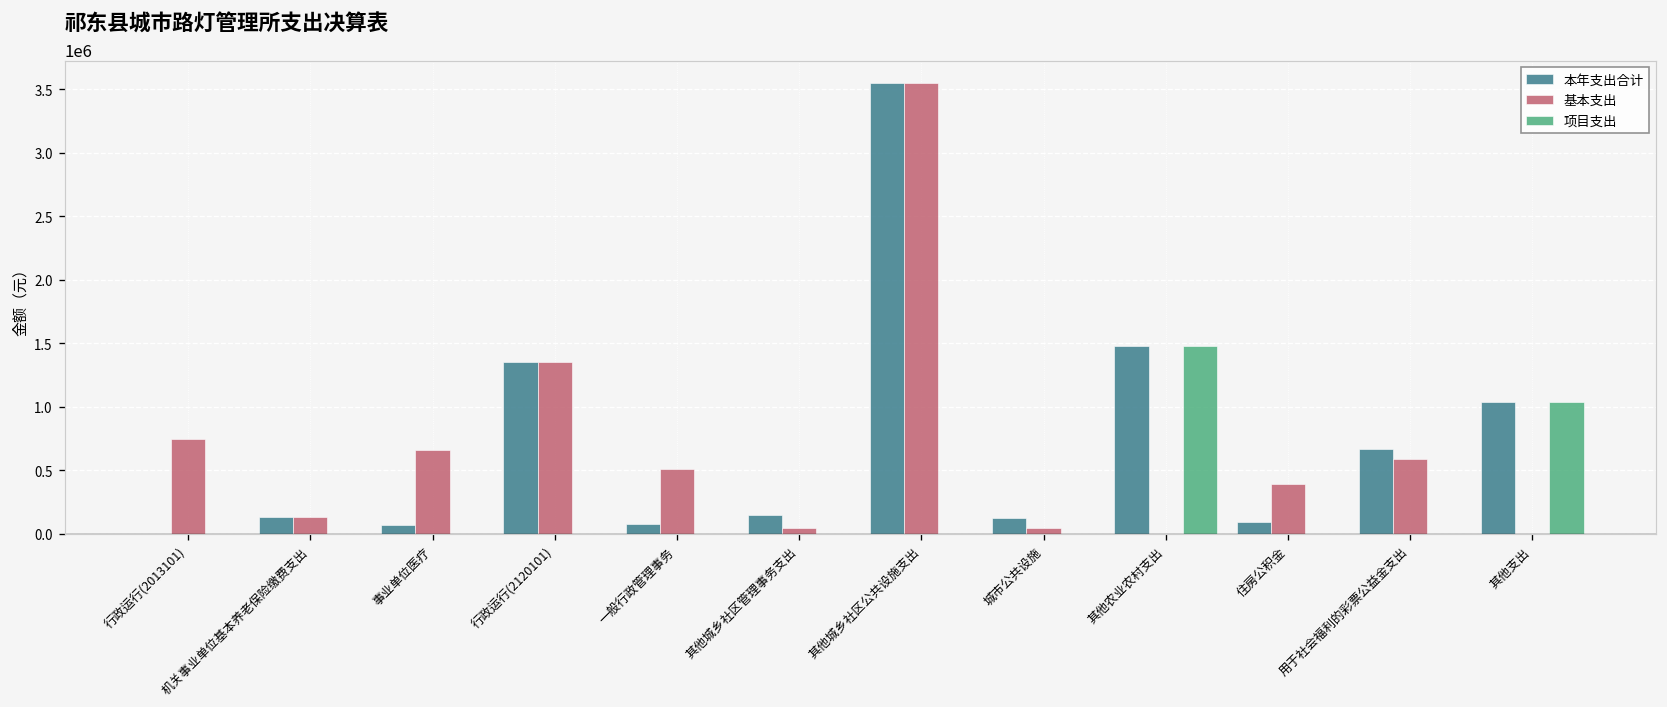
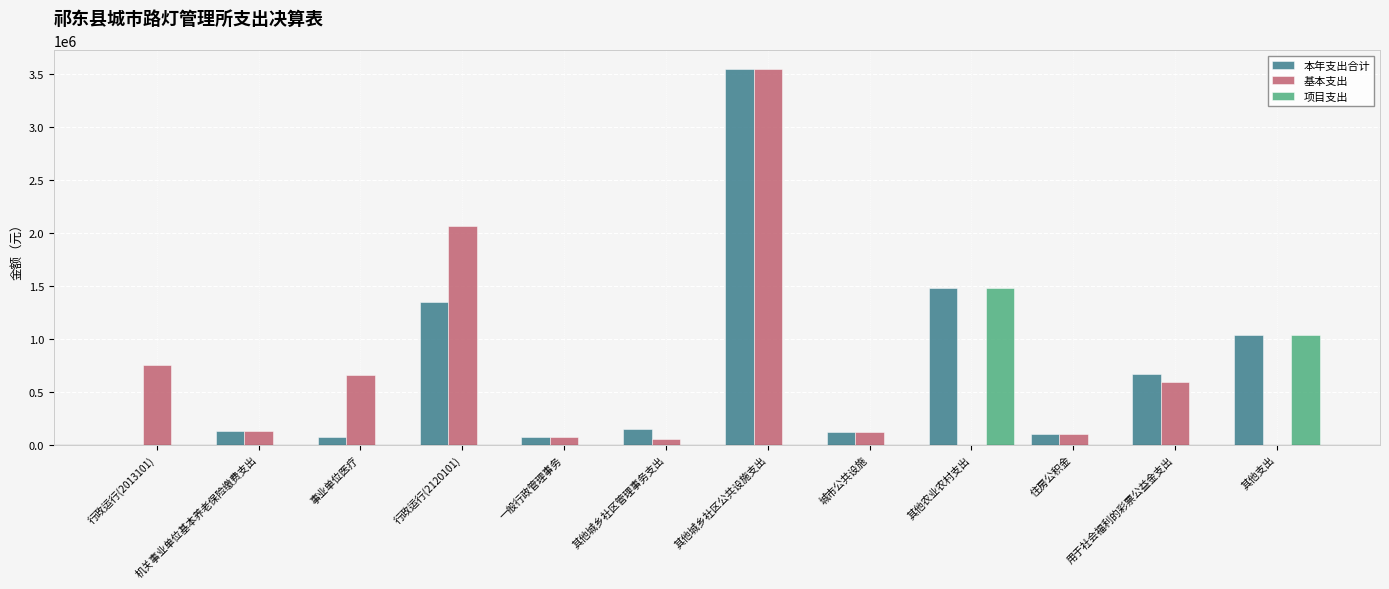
  {
    "基本支出": {
      "行政运行(2013101)": 750000,
      "机关事业单位基本养老保险缴费支出": 130000,
      "事业单位医疗": 660000,
-     "行政运行(2120101)": 1350000,
-     "一般行政管理事务": 510000,
+     "行政运行(2120101)": 2060000,
+     "一般行政管理事务": 70000,
      "其他城乡社区管理事务支出": 50000,
      "其他城乡社区公共设施支出": 3550000,
-     "城市公共设施": 40000,
+     "城市公共设施": 120000,
      "其他农业农村支出": 0,
-     "住房公积金": 390000,
+     "住房公积金": 100000,
      "用于社会福利的彩票公益金支出": 590000,
      "其他支出": 0
    }
  }
